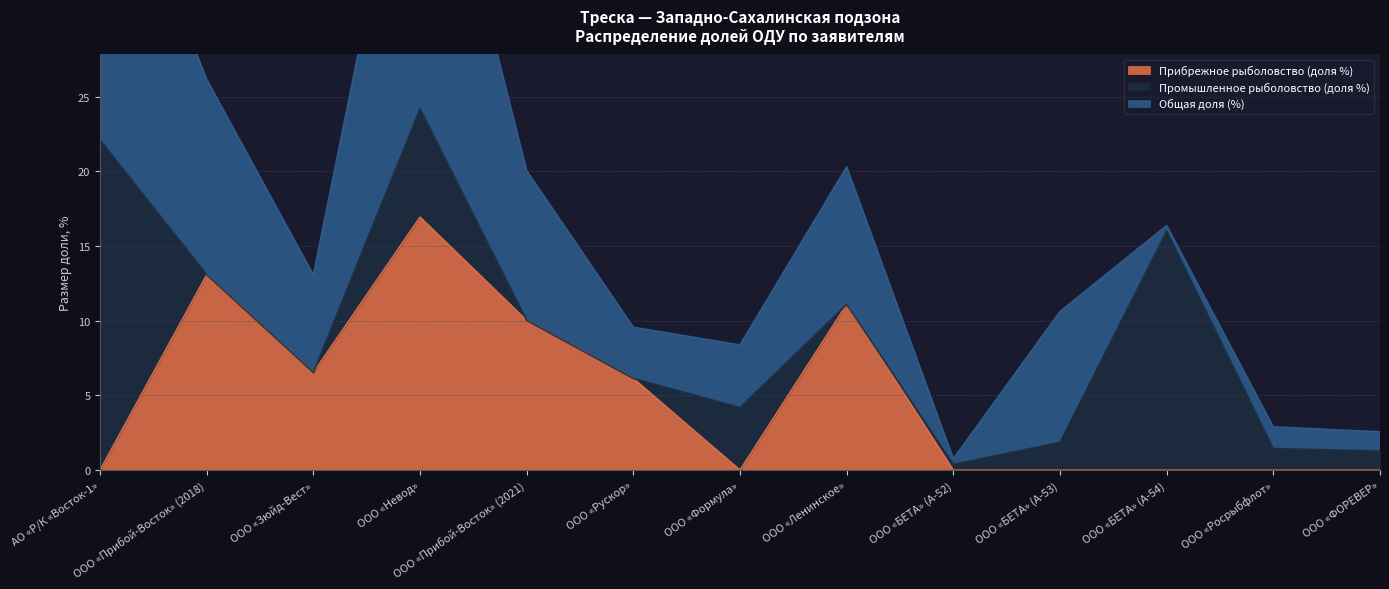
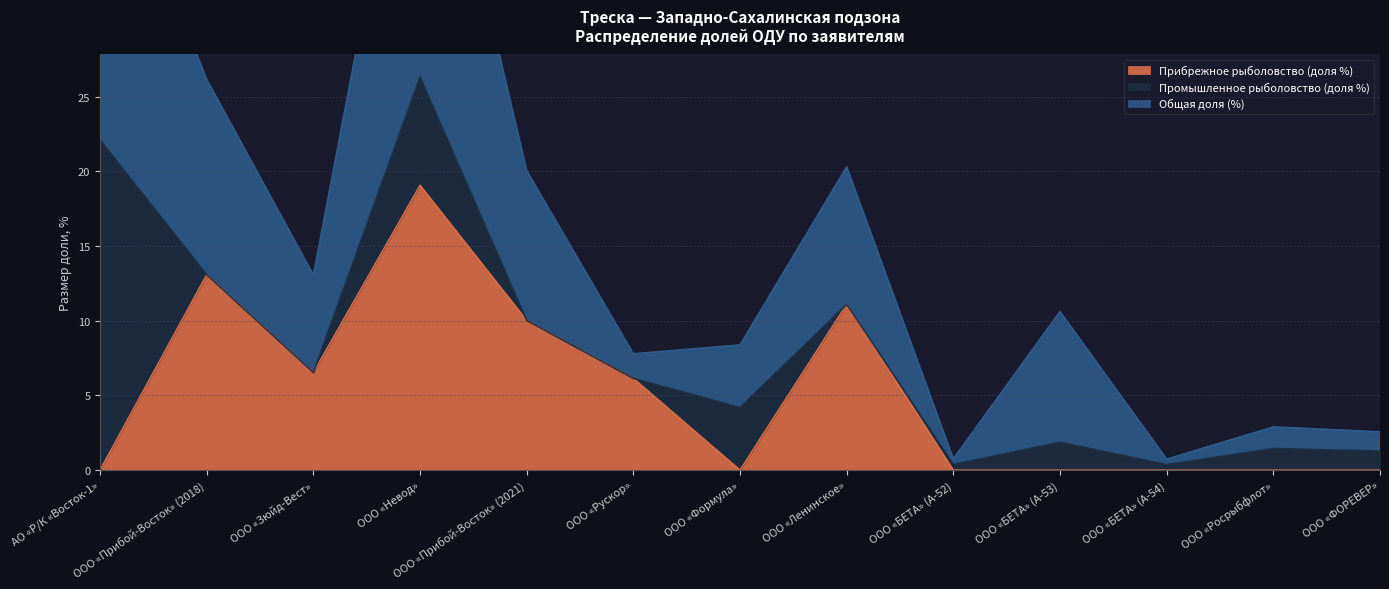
  {
    "Прибрежное рыболовство (доля %)": {
      "АО «Р/К «Восток-1»": 0.0,
-     "ООО «Невод»": 16.9,
+     "ООО «Невод»": 19.1,
      "ООО «Формула»": 0.0,
      "ООО «БЕТА» (А-52)": 0.0,
      "ООО «БЕТА» (А-53)": 0.0,
      "ООО «БЕТА» (А-54)": 0.0,
      "ООО «Росрыбфлот»": 0.0,
      "ООО «ФОРЕВЕР»": 0.0
    },
    "Промышленное рыболовство (доля %)": {
      "АО «Р/К «Восток-1»": 22.1,
      "ООО «Невод»": 7.3,
      "ООО «Формула»": 4.2,
      "ООО «БЕТА» (А-52)": 0.4,
      "ООО «БЕТА» (А-53)": 1.9,
-     "ООО «БЕТА» (А-54)": 16.0,
+     "ООО «БЕТА» (А-54)": 0.4,
      "ООО «Росрыбфлот»": 1.4,
      "ООО «ФОРЕВЕР»": 1.3
    },
    "Общая доля (%)": {
      "ООО «Прибой-Восток» (2018)": 13.1,
      "ООО «Зюйд-Вест»": 6.5,
      "ООО «Прибой-Восток» (2021)": 10.0,
-     "ООО «Рускор»": 3.4,
+     "ООО «Рускор»": 1.6,
      "ООО «Формула»": 4.2,
      "ООО «Ленинское»": 9.2,
      "ООО «БЕТА» (А-52)": 0.4,
      "ООО «БЕТА» (А-53)": 8.8,
      "ООО «БЕТА» (А-54)": 0.4,
      "ООО «Росрыбфлот»": 1.4,
      "ООО «ФОРЕВЕР»": 1.3
    }
  }
